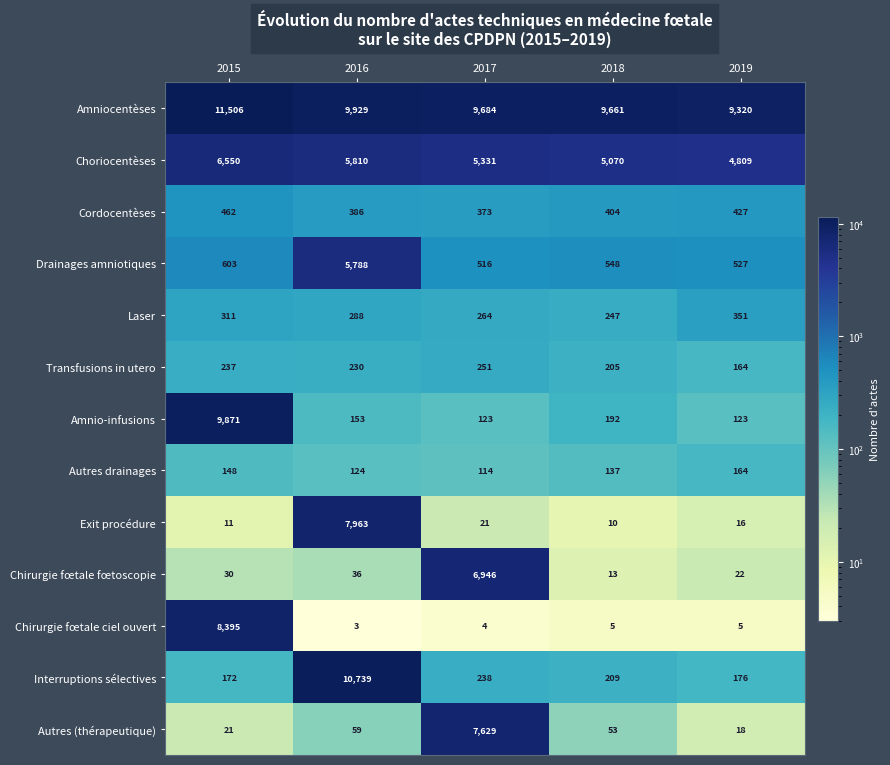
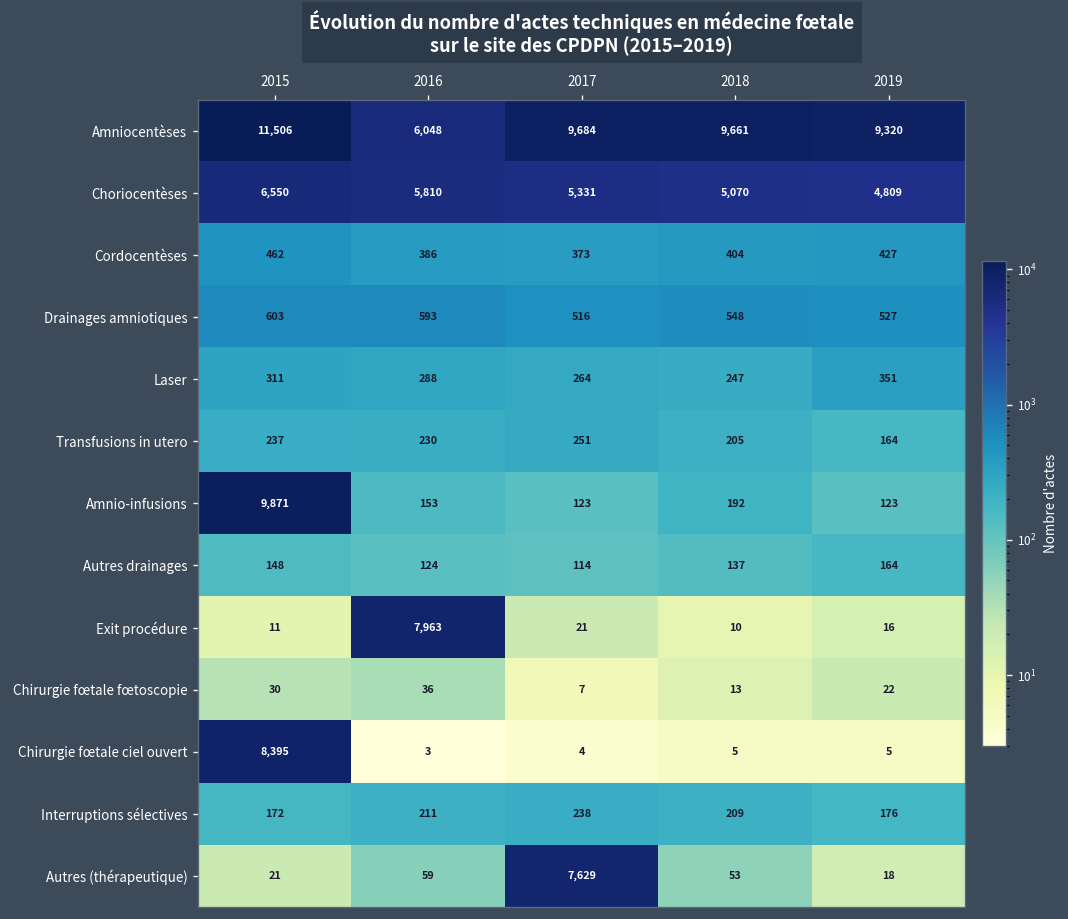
  {
    "Amniocentèses": {
      "2015": "11,506",
-     "2016": "9,929",
+     "2016": "6,048",
      "2017": "9,684",
      "2018": "9,661",
      "2019": "9,320"
    },
    "Choriocentèses": {
      "2015": "6,550",
      "2016": "5,810",
      "2017": "5,331",
      "2018": "5,070",
      "2019": "4,809"
    },
    "Cordocentèses": {
      "2015": "462",
      "2016": "386",
      "2017": "373",
      "2018": "404",
      "2019": "427"
    },
    "Drainages amniotiques": {
      "2015": "603",
-     "2016": "5,788",
+     "2016": "593",
      "2017": "516",
      "2018": "548",
      "2019": "527"
    },
    "Laser": {
      "2015": "311",
      "2016": "288",
      "2017": "264",
      "2018": "247",
      "2019": "351"
    },
    "Transfusions in utero": {
      "2015": "237",
      "2016": "230",
      "2017": "251",
      "2018": "205",
      "2019": "164"
    },
    "Amnio-infusions": {
      "2015": "9,871",
      "2016": "153",
      "2017": "123",
      "2018": "192",
      "2019": "123"
    },
    "Autres drainages": {
      "2015": "148",
      "2016": "124",
      "2017": "114",
      "2018": "137",
      "2019": "164"
    },
    "Exit procédure": {
      "2015": "11",
      "2016": "7,963",
      "2017": "21",
      "2018": "10",
      "2019": "16"
    },
    "Chirurgie fœtale fœtoscopie": {
      "2015": "30",
      "2016": "36",
-     "2017": "6,946",
+     "2017": "7",
      "2018": "13",
      "2019": "22"
    },
    "Chirurgie fœtale ciel ouvert": {
      "2015": "8,395",
      "2016": "3",
      "2017": "4",
      "2018": "5",
      "2019": "5"
    },
    "Interruptions sélectives": {
      "2015": "172",
-     "2016": "10,739",
+     "2016": "211",
      "2017": "238",
      "2018": "209",
      "2019": "176"
    },
    "Autres (thérapeutique)": {
      "2015": "21",
      "2016": "59",
      "2017": "7,629",
      "2018": "53",
      "2019": "18"
    }
  }
